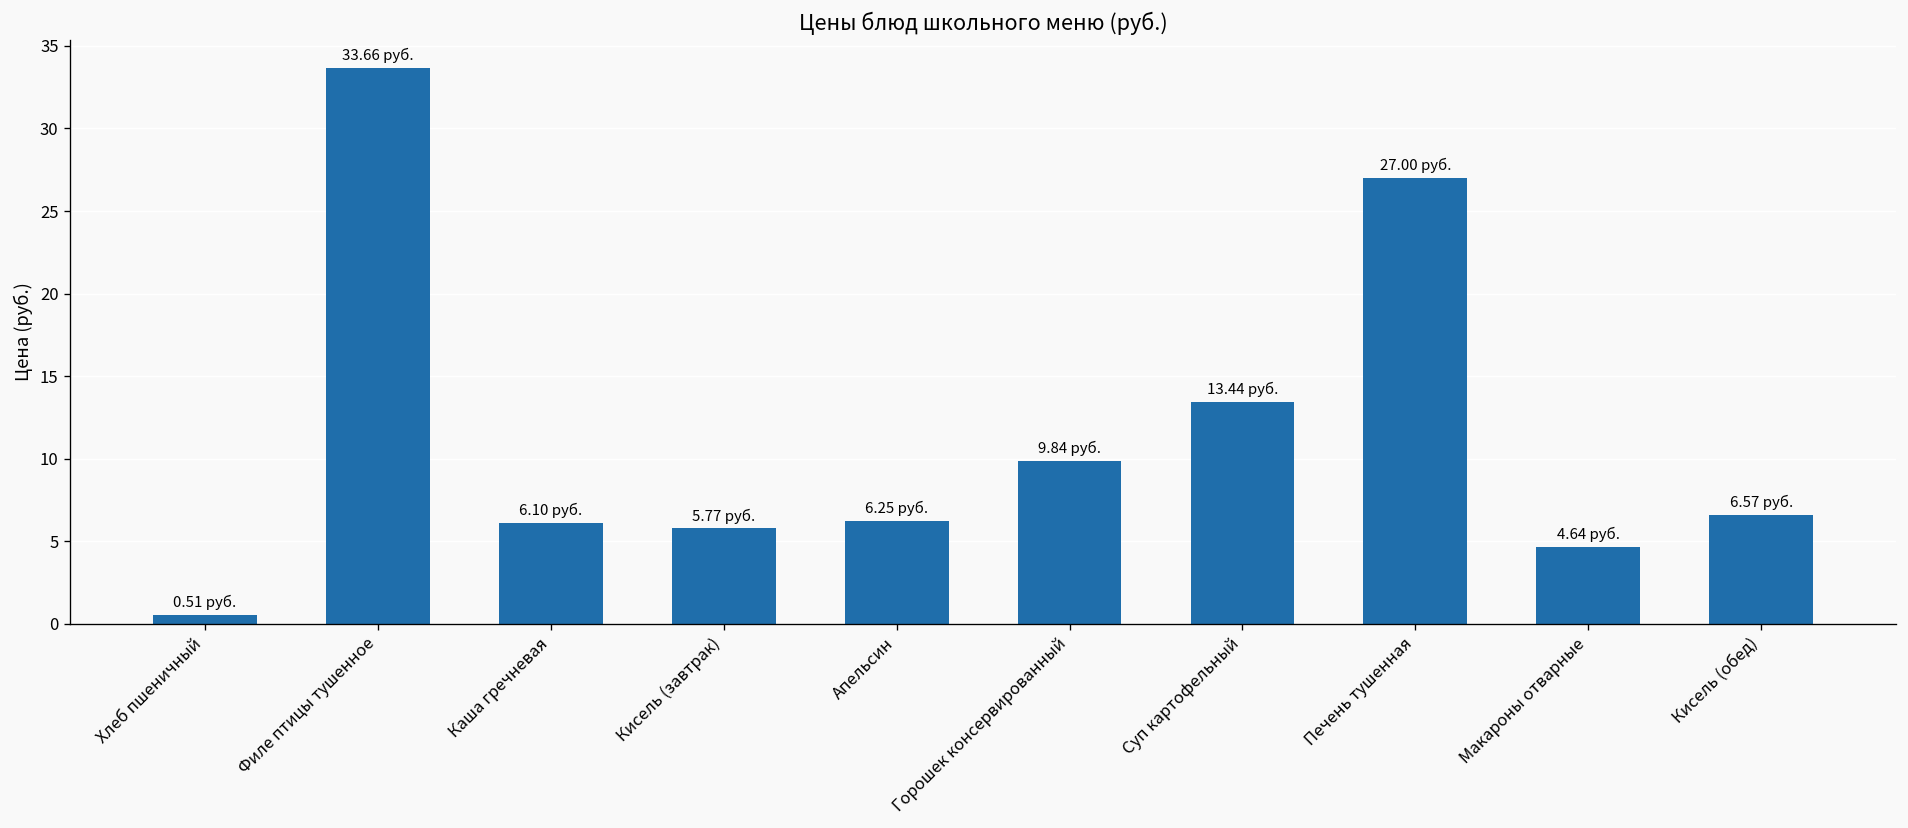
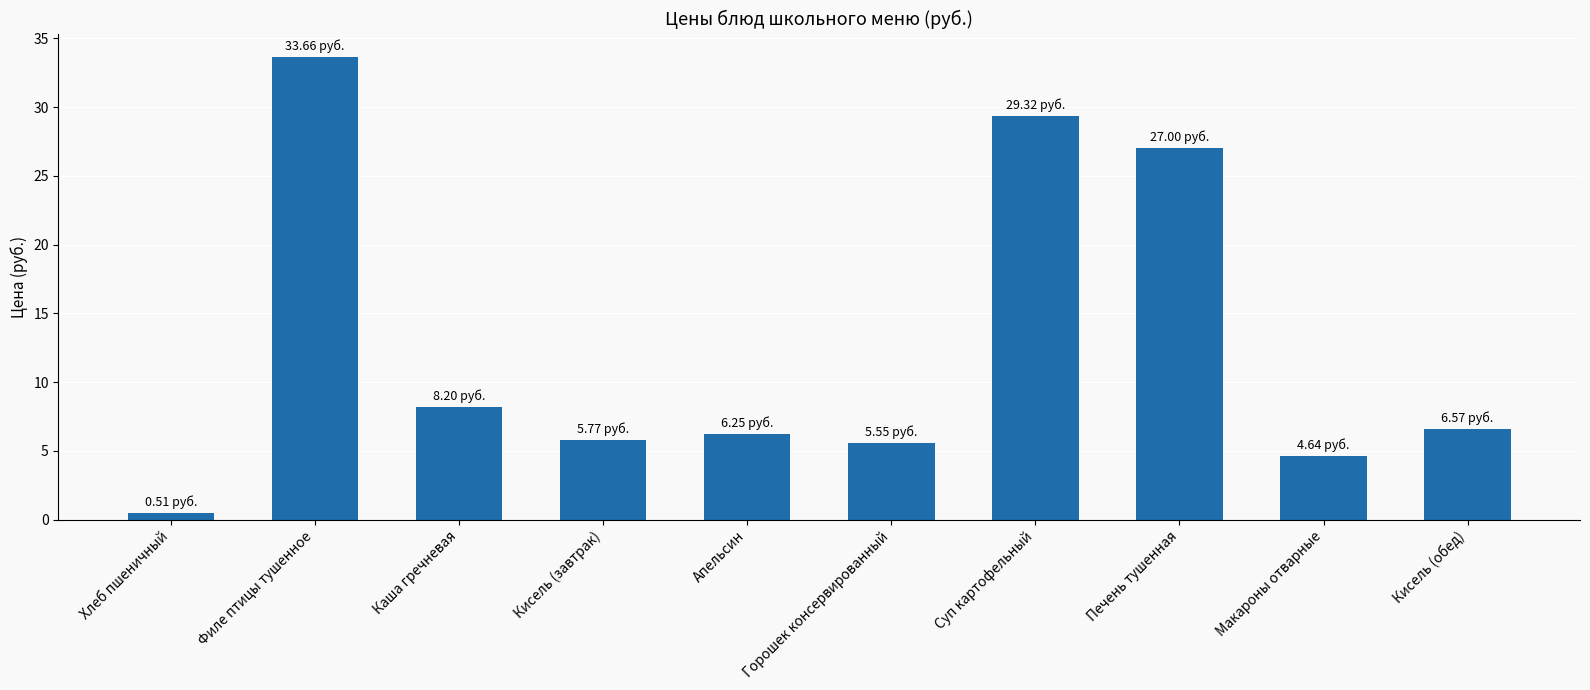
  {
    "Хлеб пшеничный": 0.51,
    "Филе птицы тушенное": 33.66,
-   "Каша гречневая": 6.10,
+   "Каша гречневая": 8.20,
    "Кисель (завтрак)": 5.77,
    "Апельсин": 6.25,
-   "Горошек консервированный": 9.84,
-   "Суп картофельный": 13.44,
+   "Горошек консервированный": 5.55,
+   "Суп картофельный": 29.32,
    "Печень тушенная": 27.00,
    "Макароны отварные": 4.64,
    "Кисель (обед)": 6.57
  }
